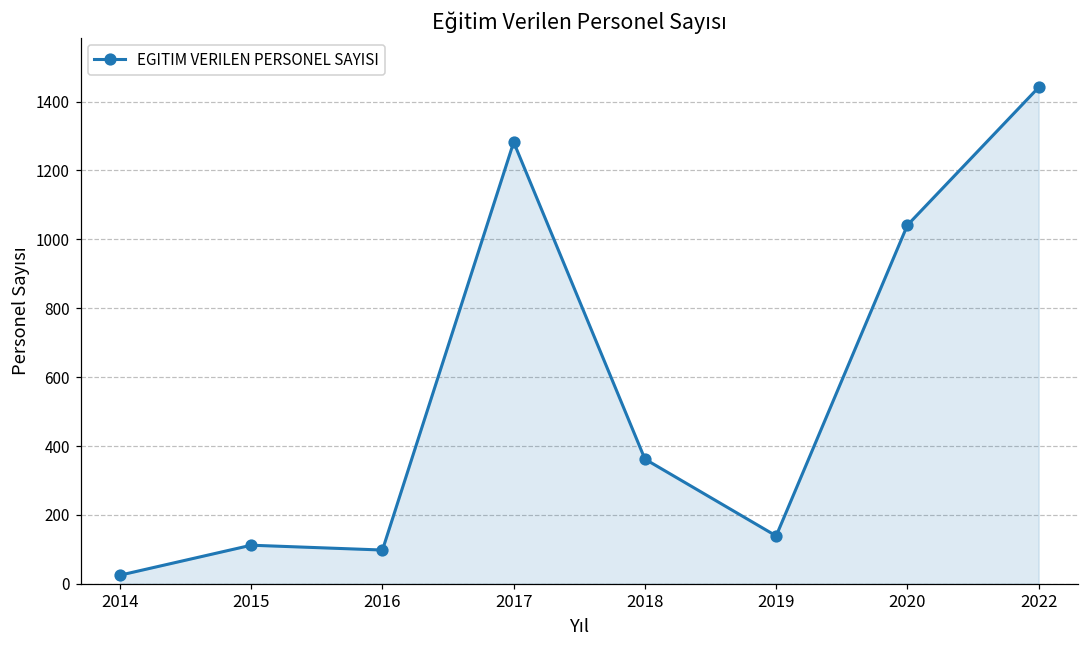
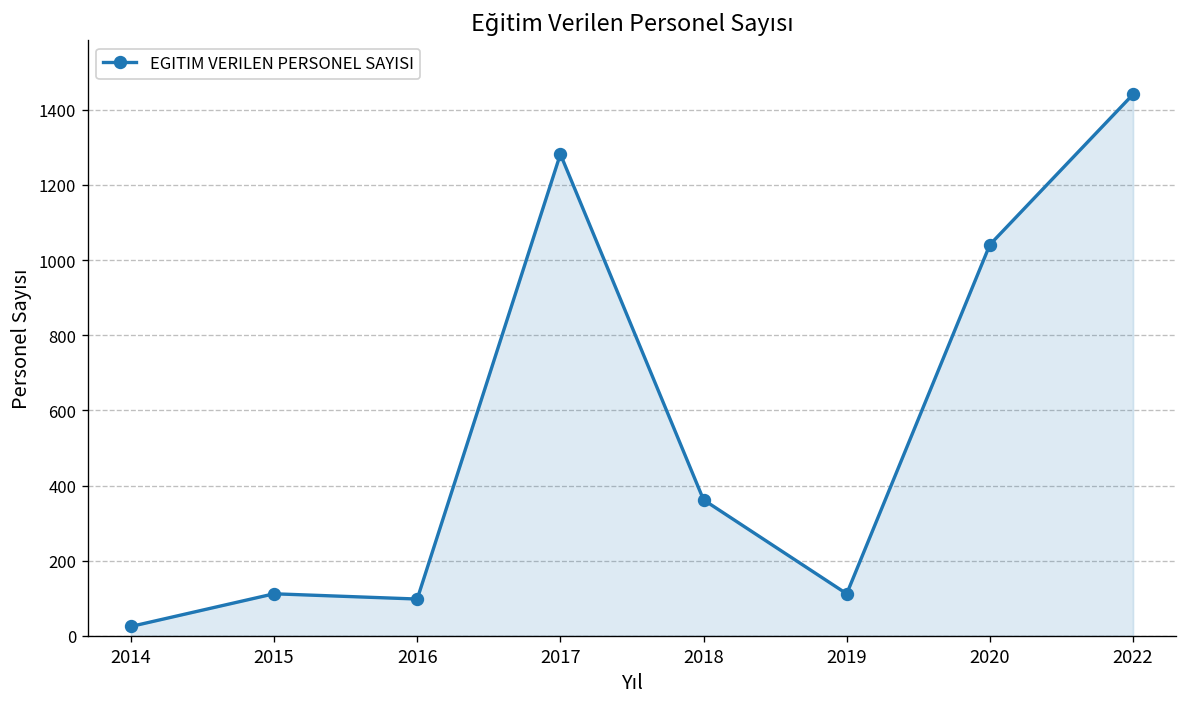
  {
    "2014": 30,
    "2015": 110,
    "2016": 100,
    "2017": 1280,
    "2018": 360,
-   "2019": 140,
+   "2019": 110,
    "2020": 1040,
    "2022": 1440
  }
